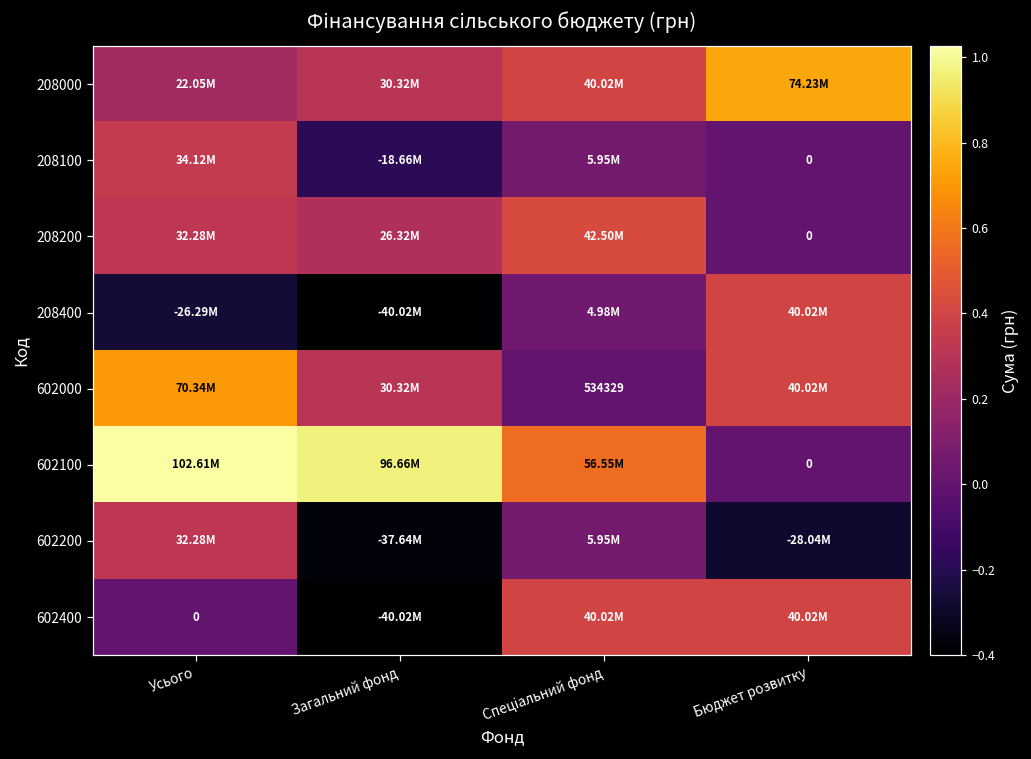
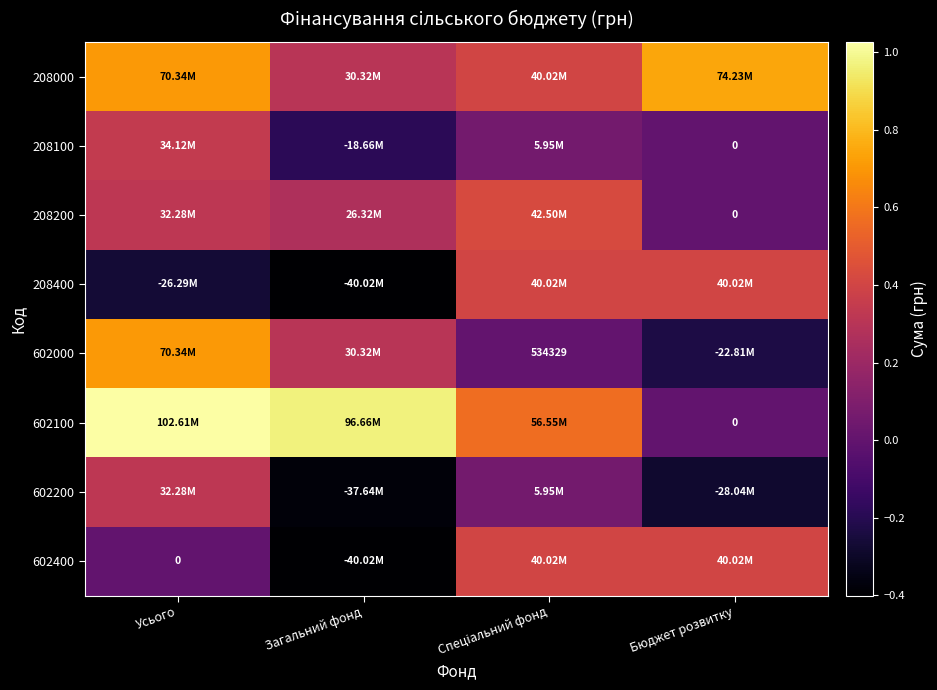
  {
    "208000": {
-     "Усього": "22.05M",
+     "Усього": "70.34M",
      "Загальний фонд": "30.32M",
      "Спеціальний фонд": "40.02M",
      "Бюджет розвитку": "74.23M"
    },
    "208100": {
      "Усього": "34.12M",
      "Загальний фонд": "-18.66M",
      "Спеціальний фонд": "5.95M",
      "Бюджет розвитку": "0"
    },
    "208200": {
      "Усього": "32.28M",
      "Загальний фонд": "26.32M",
      "Спеціальний фонд": "42.50M",
      "Бюджет розвитку": "0"
    },
    "208400": {
      "Усього": "-26.29M",
      "Загальний фонд": "-40.02M",
-     "Спеціальний фонд": "4.98M",
+     "Спеціальний фонд": "40.02M",
      "Бюджет розвитку": "40.02M"
    },
    "602000": {
      "Усього": "70.34M",
      "Загальний фонд": "30.32M",
      "Спеціальний фонд": "534329",
-     "Бюджет розвитку": "40.02M"
+     "Бюджет розвитку": "-22.81M"
    },
    "602100": {
      "Усього": "102.61M",
      "Загальний фонд": "96.66M",
      "Спеціальний фонд": "56.55M",
      "Бюджет розвитку": "0"
    },
    "602200": {
      "Усього": "32.28M",
      "Загальний фонд": "-37.64M",
      "Спеціальний фонд": "5.95M",
      "Бюджет розвитку": "-28.04M"
    },
    "602400": {
      "Усього": "0",
      "Загальний фонд": "-40.02M",
      "Спеціальний фонд": "40.02M",
      "Бюджет розвитку": "40.02M"
    }
  }
